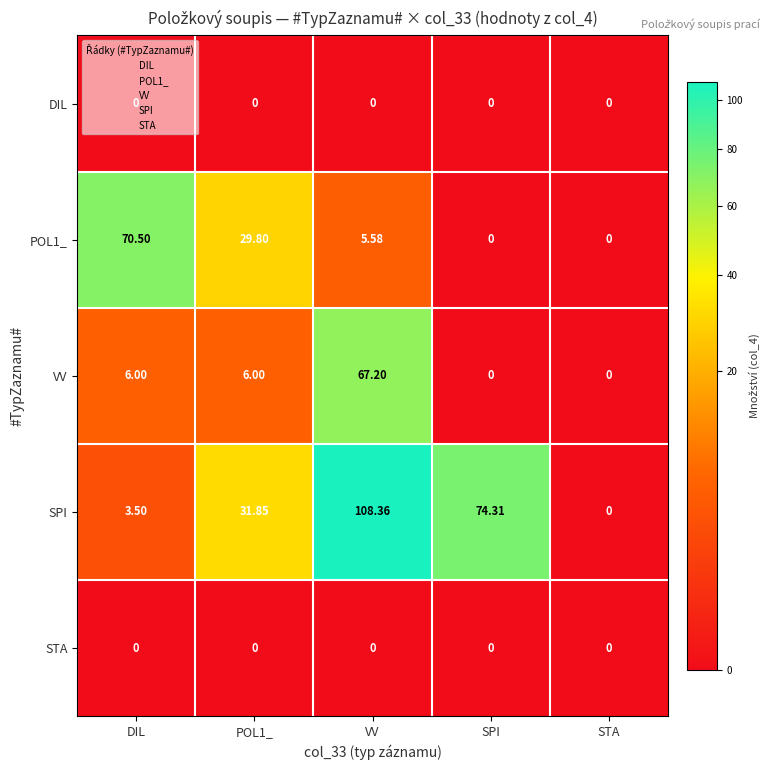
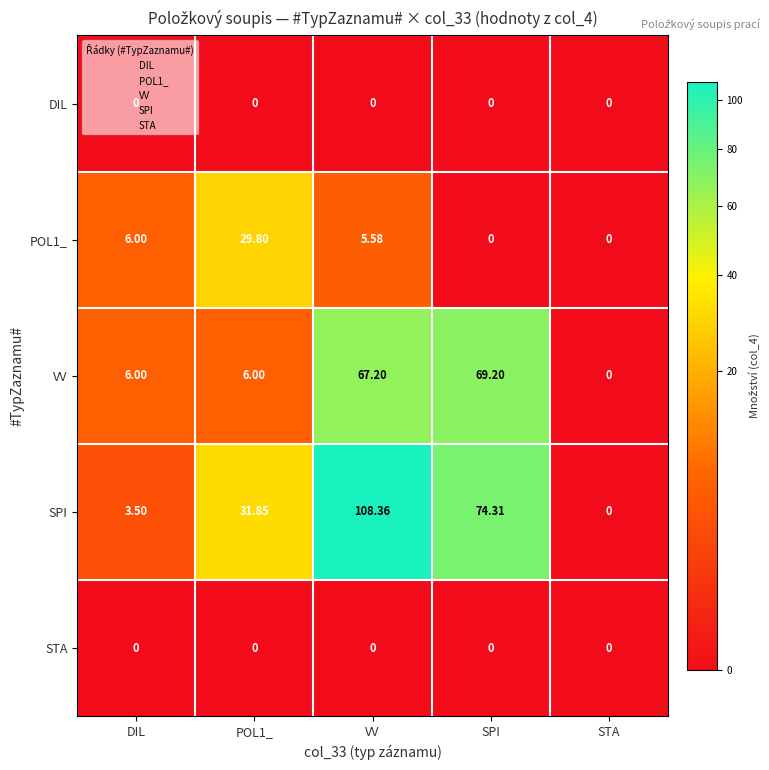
  {
    "DIL": {
      "POL1_": 0,
      "VV": 0,
      "SPI": 0,
      "STA": 0
    },
    "POL1_": {
-     "DIL": 70.50,
+     "DIL": 6.00,
      "POL1_": 29.80,
      "VV": 5.58,
      "SPI": 0,
      "STA": 0
    },
    "VV": {
      "DIL": 6.00,
      "POL1_": 6.00,
      "VV": 67.20,
-     "SPI": 0,
+     "SPI": 69.20,
      "STA": 0
    },
    "SPI": {
      "DIL": 3.50,
      "POL1_": 31.85,
      "VV": 108.36,
      "SPI": 74.31,
      "STA": 0
    },
    "STA": {
      "DIL": 0,
      "POL1_": 0,
      "VV": 0,
      "SPI": 0,
      "STA": 0
    }
  }
